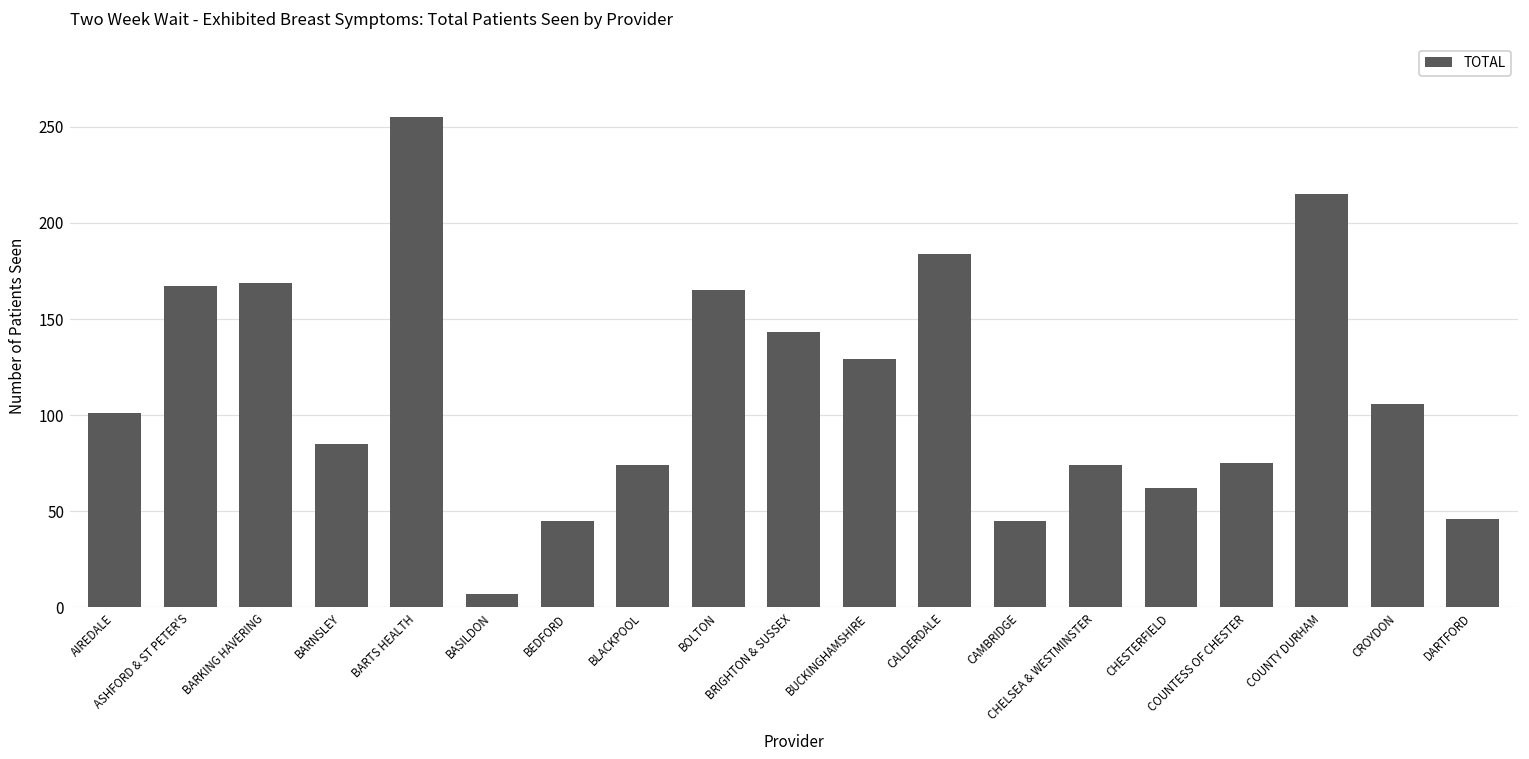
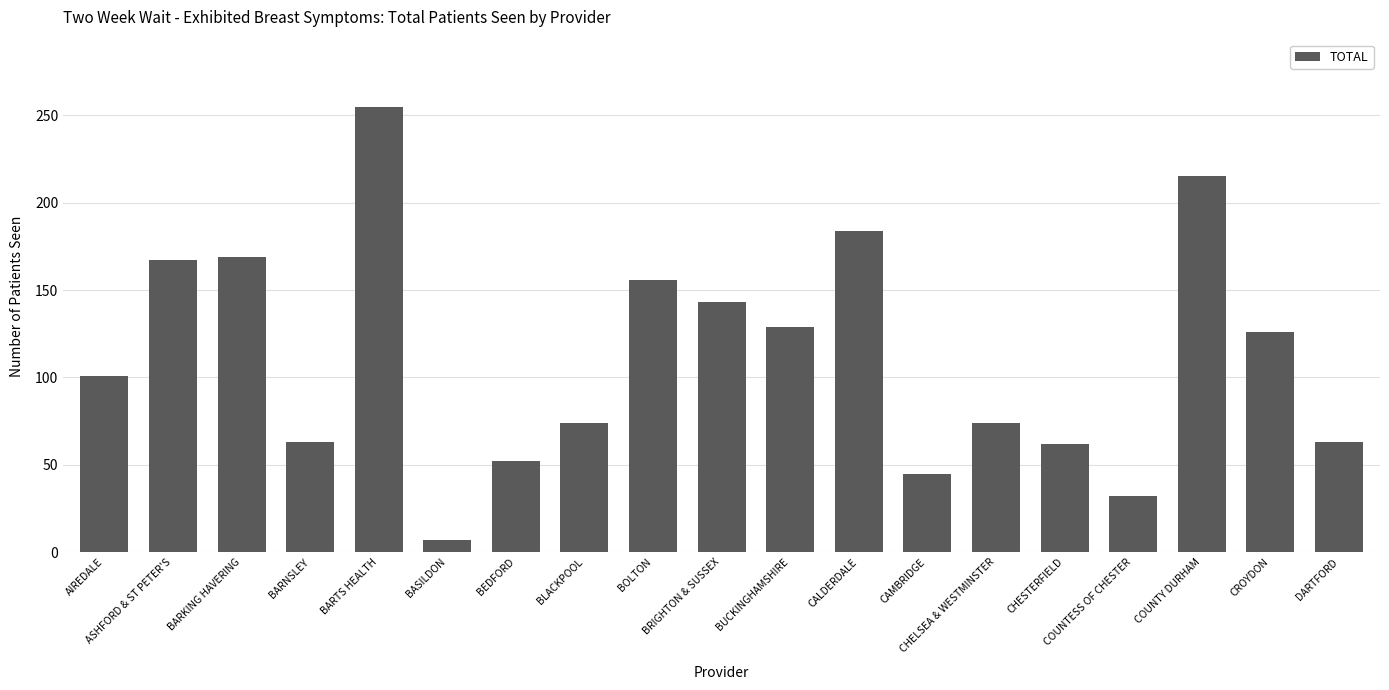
  {
    "AIREDALE": 101,
    "ASHFORD & ST PETER'S": 167,
    "BARKING HAVERING": 169,
-   "BARNSLEY": 85,
+   "BARNSLEY": 63,
    "BARTS HEALTH": 255,
    "BASILDON": 7,
-   "BEDFORD": 45,
+   "BEDFORD": 52,
    "BLACKPOOL": 74,
-   "BOLTON": 165,
+   "BOLTON": 156,
    "BRIGHTON & SUSSEX": 143,
    "BUCKINGHAMSHIRE": 129,
    "CALDERDALE": 184,
    "CAMBRIDGE": 45,
    "CHELSEA & WESTMINSTER": 74,
    "CHESTERFIELD": 62,
-   "COUNTESS OF CHESTER": 75,
+   "COUNTESS OF CHESTER": 32,
    "COUNTY DURHAM": 215,
-   "CROYDON": 106,
-   "DARTFORD": 46
+   "CROYDON": 126,
+   "DARTFORD": 63
  }
